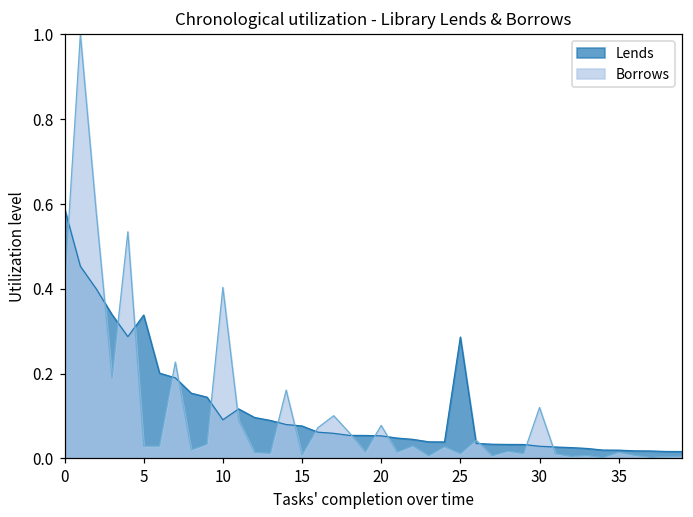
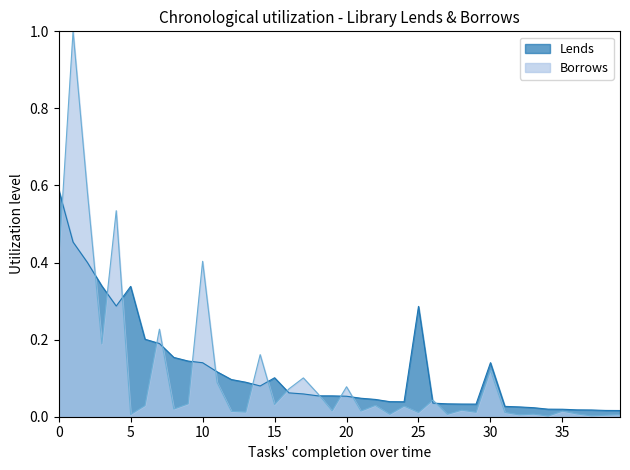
  {
    "Lends": {
      "0": 0.59,
      "5": 0.34,
-     "10": 0.09,
-     "15": 0.08,
+     "10": 0.14,
+     "15": 0.10,
      "20": 0.05,
      "25": 0.29,
-     "30": 0.03
+     "30": 0.14
    },
    "Borrows": {
      "0": 0.40,
-     "5": 0.03,
+     "5": 0.01,
      "10": 0.40,
-     "15": 0.01,
+     "15": 0.03,
      "20": 0.08,
      "25": 0.01,
      "30": 0.12
    }
  }
